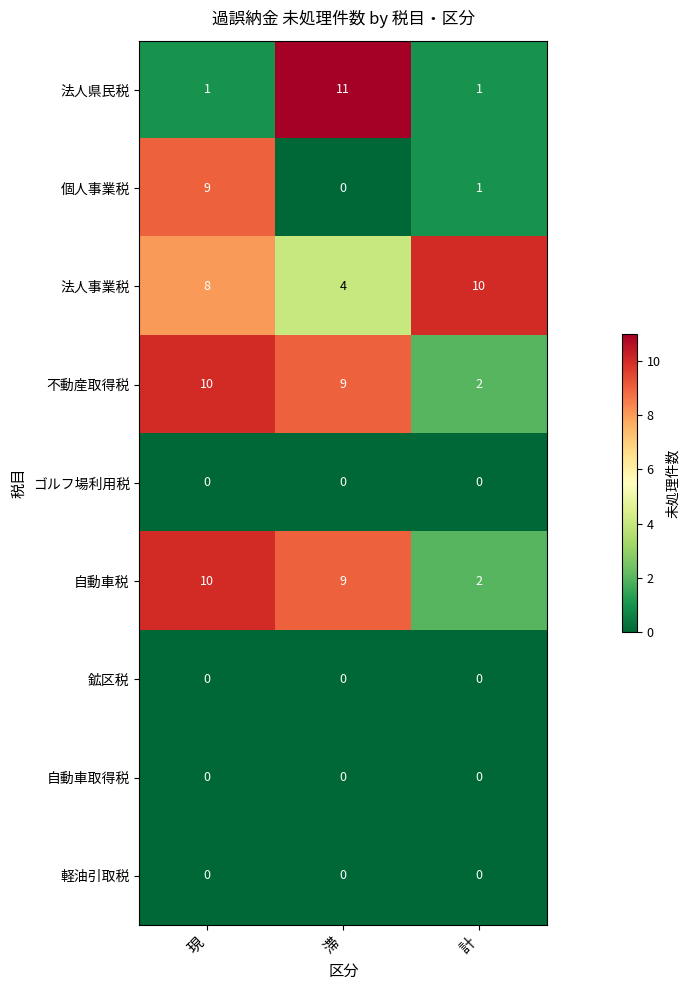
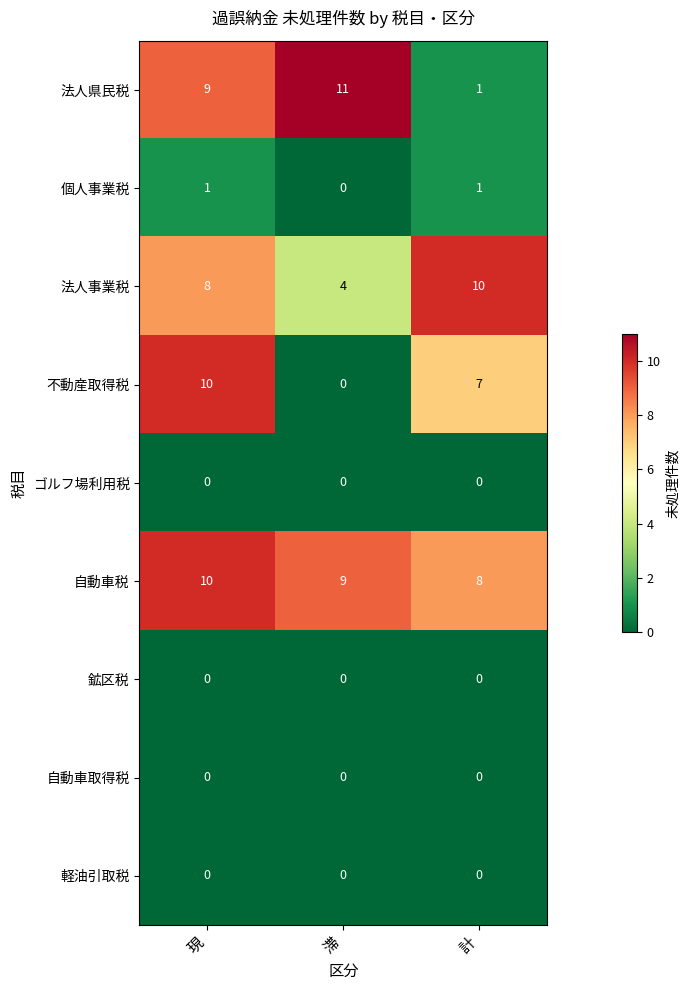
  {
    "法人県民税": {
-     "現": 1,
+     "現": 9,
      "滞": 11,
      "計": 1
    },
    "個人事業税": {
-     "現": 9,
+     "現": 1,
      "滞": 0,
      "計": 1
    },
    "法人事業税": {
      "現": 8,
      "滞": 4,
      "計": 10
    },
    "不動産取得税": {
      "現": 10,
-     "滞": 9,
-     "計": 2
+     "滞": 0,
+     "計": 7
    },
    "ゴルフ場利用税": {
      "現": 0,
      "滞": 0,
      "計": 0
    },
    "自動車税": {
      "現": 10,
      "滞": 9,
-     "計": 2
+     "計": 8
    },
    "鉱区税": {
      "現": 0,
      "滞": 0,
      "計": 0
    },
    "自動車取得税": {
      "現": 0,
      "滞": 0,
      "計": 0
    },
    "軽油引取税": {
      "現": 0,
      "滞": 0,
      "計": 0
    }
  }
